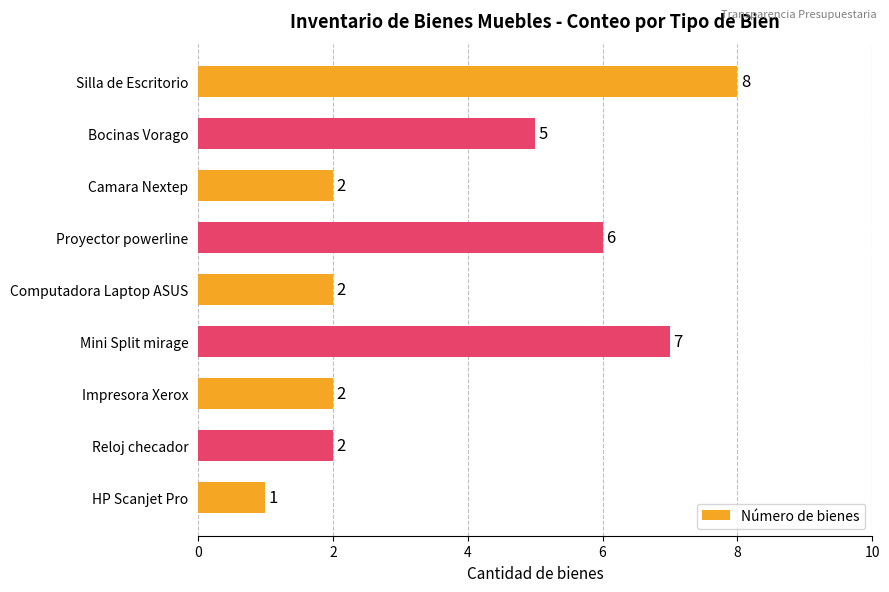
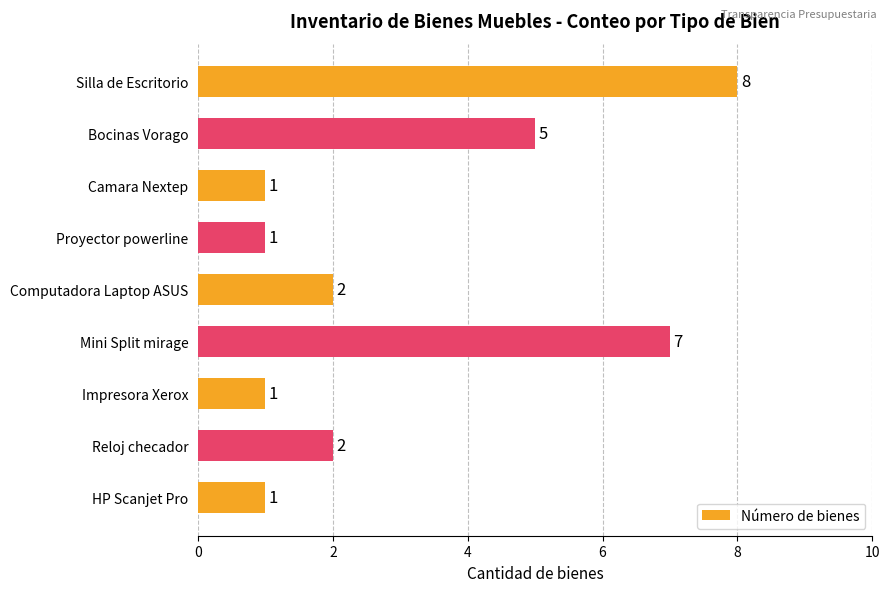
  {
    "Silla de Escritorio": 8,
    "Bocinas Vorago": 5,
-   "Camara Nextep": 2,
-   "Proyector powerline": 6,
+   "Camara Nextep": 1,
+   "Proyector powerline": 1,
    "Computadora Laptop ASUS": 2,
    "Mini Split mirage": 7,
-   "Impresora Xerox": 2,
+   "Impresora Xerox": 1,
    "Reloj checador": 2,
    "HP Scanjet Pro": 1
  }
